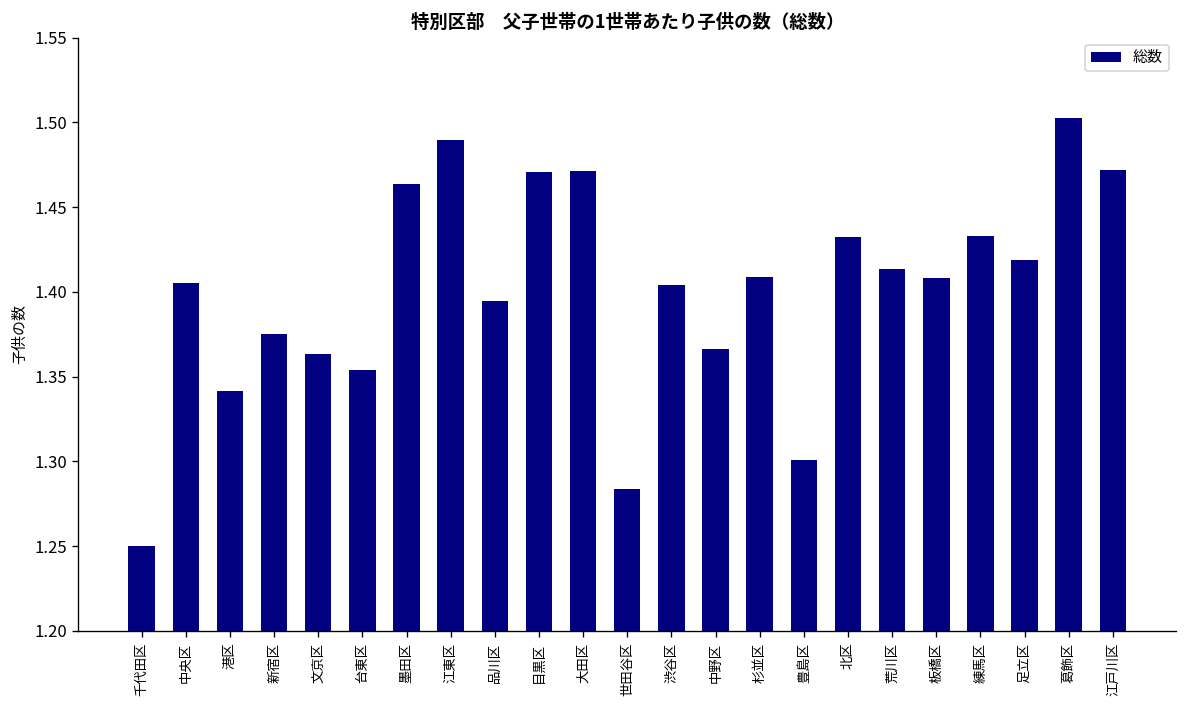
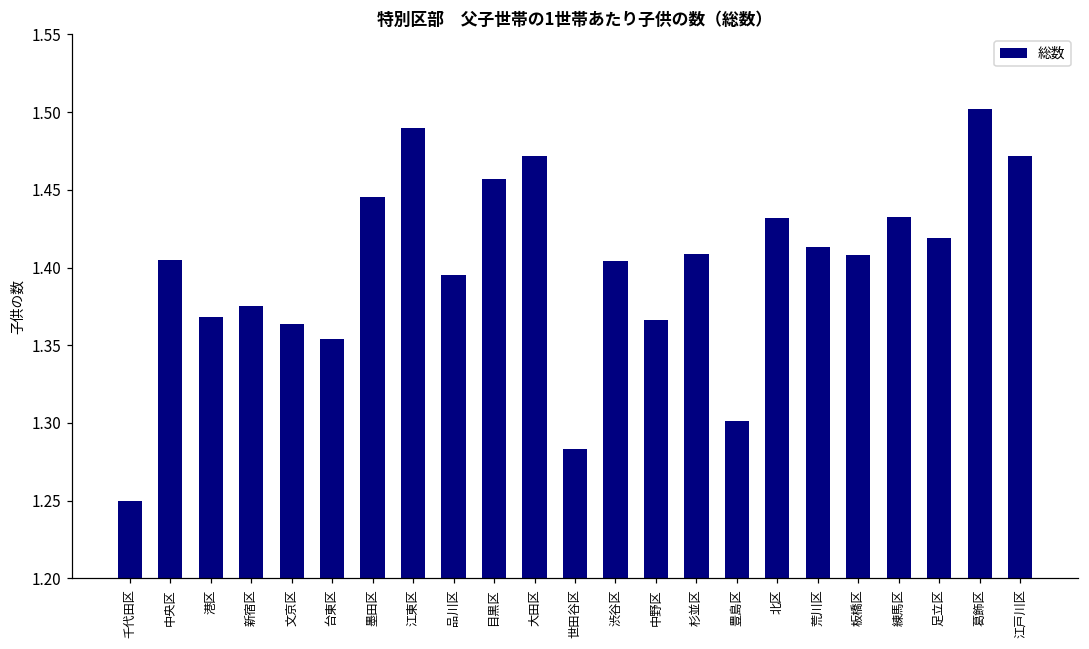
  {
    "千代田区": 1.250,
    "中央区": 1.405,
-   "港区": 1.342,
+   "港区": 1.368,
    "新宿区": 1.375,
    "文京区": 1.364,
    "台東区": 1.354,
-   "墨田区": 1.464,
+   "墨田区": 1.445,
    "江東区": 1.490,
    "品川区": 1.395,
-   "目黒区": 1.471,
+   "目黒区": 1.457,
    "大田区": 1.472,
    "世田谷区": 1.283,
    "渋谷区": 1.404,
    "中野区": 1.366,
    "杉並区": 1.409,
    "豊島区": 1.301,
    "北区": 1.432,
    "荒川区": 1.414,
    "板橋区": 1.408,
    "練馬区": 1.433,
    "足立区": 1.419,
    "葛飾区": 1.502,
    "江戸川区": 1.472
  }
